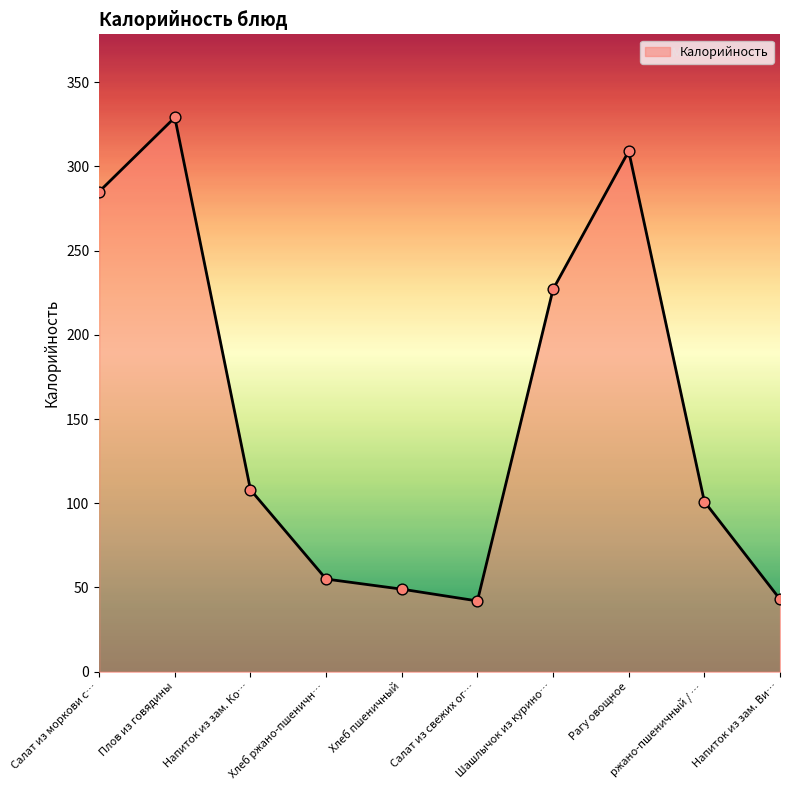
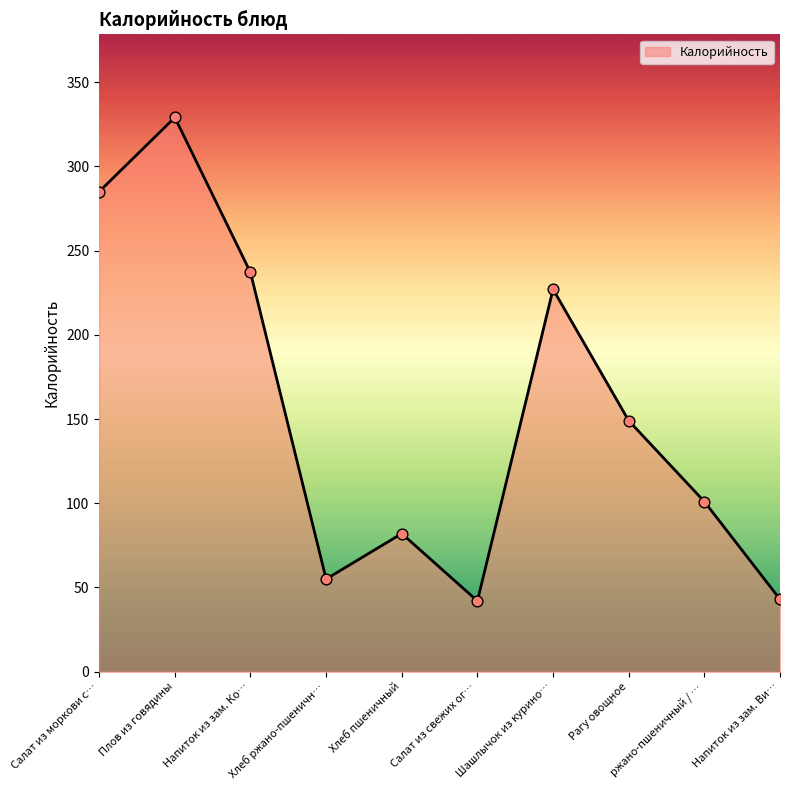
  {
    "Салат из моркови с…": 285,
    "Плов из говядины": 329,
-   "Напиток из зам. Ко…": 108,
+   "Напиток из зам. Ко…": 237,
    "Хлеб ржано-пшеничн…": 55,
-   "Хлеб пшеничный": 49,
+   "Хлеб пшеничный": 82,
    "Салат из свежих ог…": 42,
    "Шашлычок из курино…": 227,
-   "Рагу овощное": 309,
+   "Рагу овощное": 149,
    "ржано-пшеничный / …": 101,
    "Напиток из зам. Ви…": 43
  }
